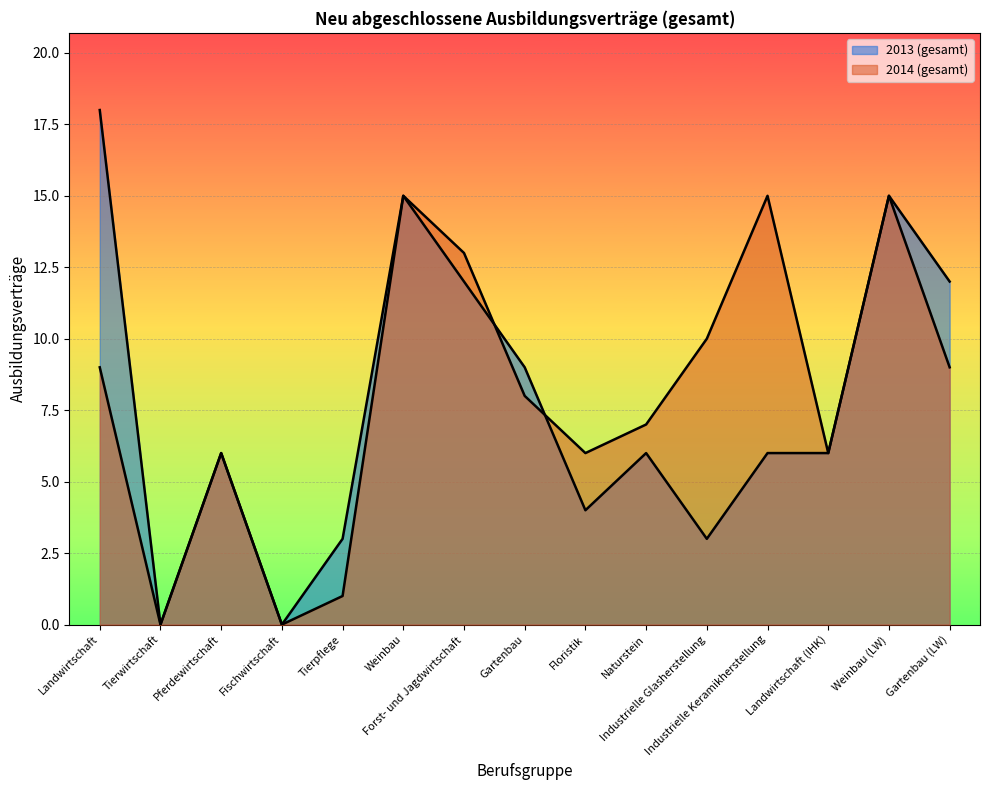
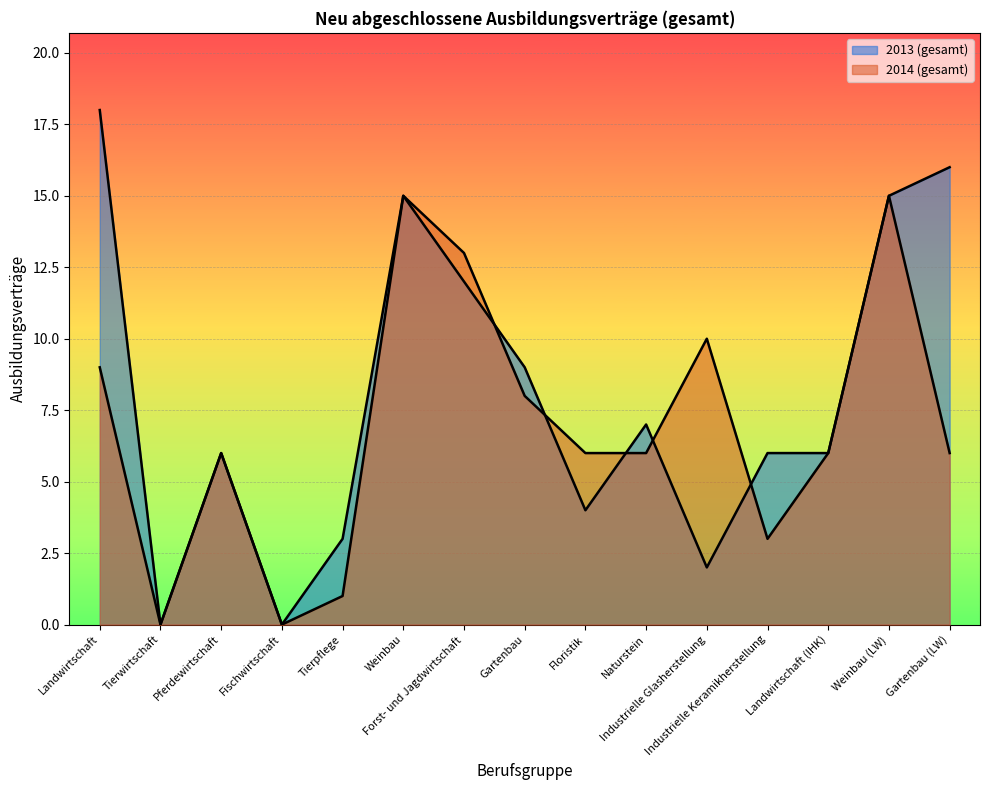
  {
    "2013 (gesamt)": {
      "Landwirtschaft": 18,
      "Tierpflege": 3,
      "Forst- und Jagdwirtschaft": 12,
      "Gartenbau": 9,
      "Floristik": 4,
-     "Naturstein": 6,
-     "Industrielle Glasherstellung": 3,
+     "Naturstein": 7,
+     "Industrielle Glasherstellung": 2,
      "Industrielle Keramikherstellung": 6,
-     "Gartenbau (LW)": 12
+     "Gartenbau (LW)": 16
    },
    "2014 (gesamt)": {
      "Landwirtschaft": 9,
      "Tierpflege": 1,
      "Forst- und Jagdwirtschaft": 13,
      "Gartenbau": 8,
      "Floristik": 6,
-     "Naturstein": 7,
+     "Naturstein": 6,
      "Industrielle Glasherstellung": 10,
-     "Industrielle Keramikherstellung": 15,
-     "Gartenbau (LW)": 9
+     "Industrielle Keramikherstellung": 3,
+     "Gartenbau (LW)": 6
    }
  }
